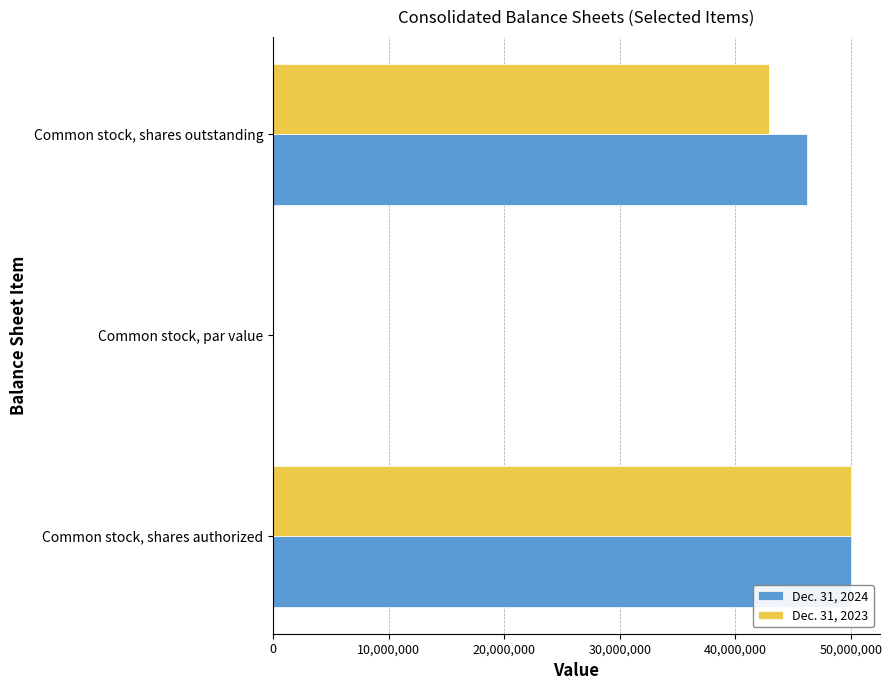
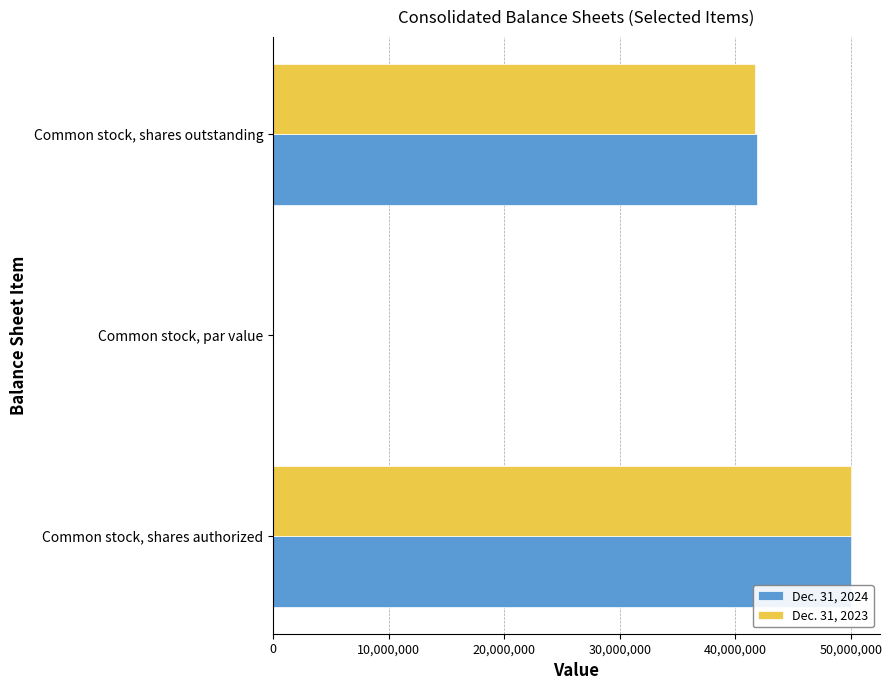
  {
    "Dec. 31, 2024": {
-     "Common stock, shares outstanding": "46,200,000",
+     "Common stock, shares outstanding": "41,800,000",
      "Common stock, shares authorized": "50,000,000"
    },
    "Dec. 31, 2023": {
-     "Common stock, shares outstanding": "42,900,000",
+     "Common stock, shares outstanding": "41,700,000",
      "Common stock, shares authorized": "50,000,000"
    }
  }
